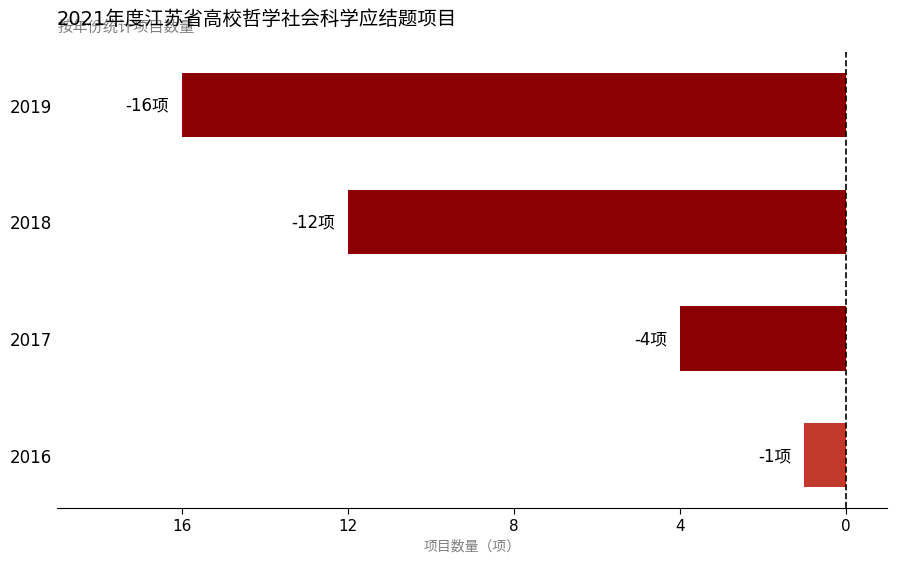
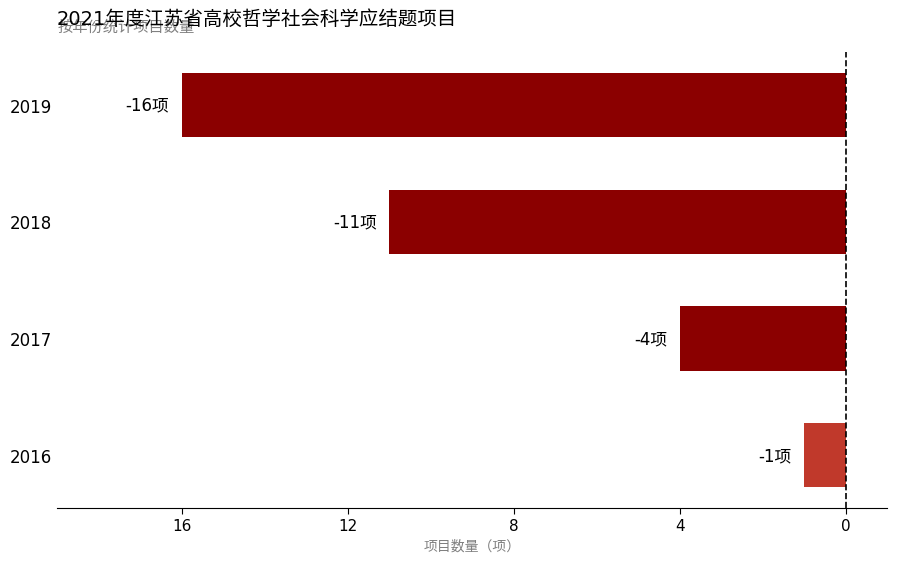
  {
    "2019": "-16项",
-   "2018": "-12项",
+   "2018": "-11项",
    "2017": "-4项",
    "2016": "-1项"
  }
